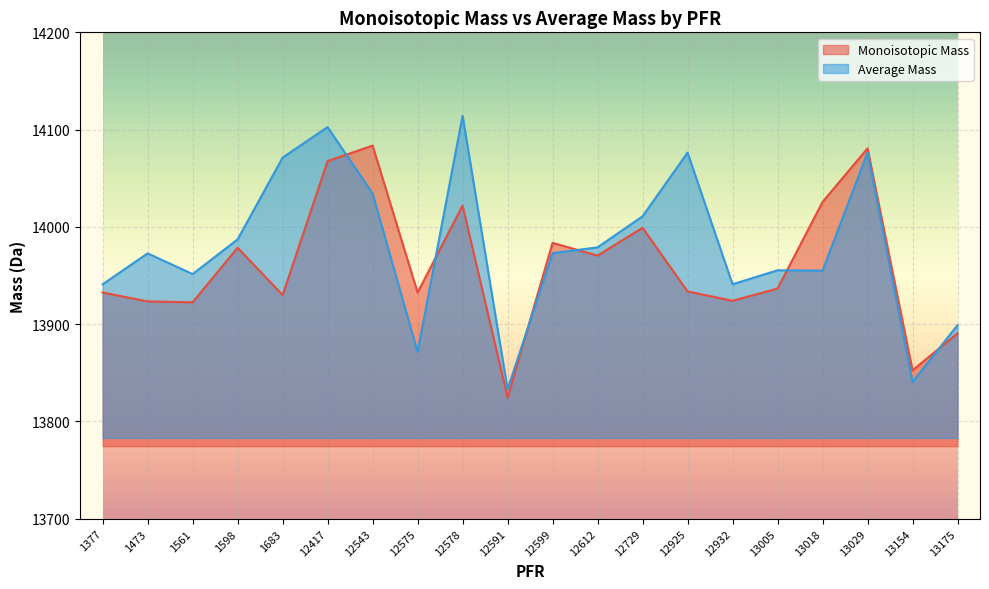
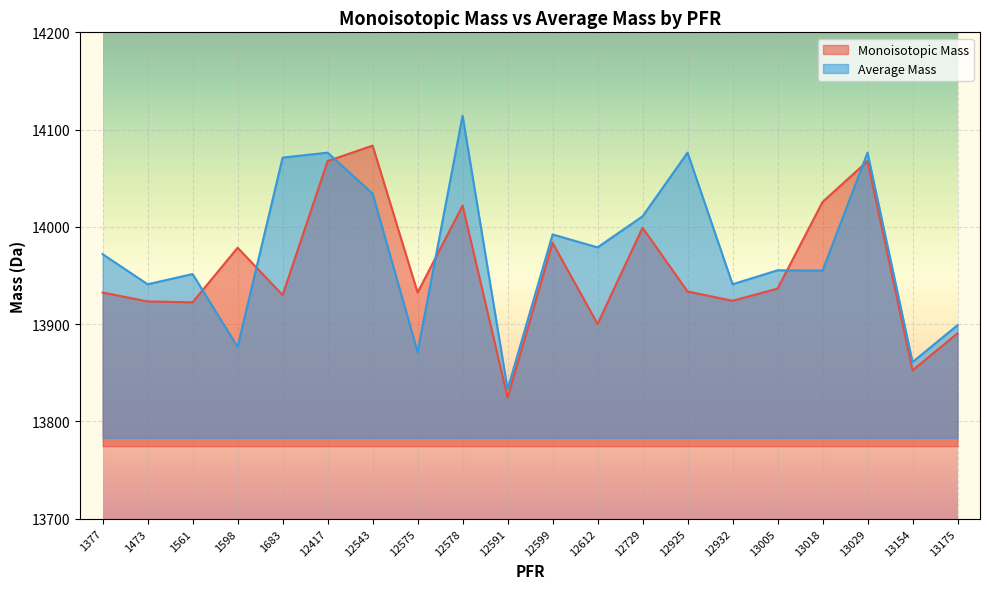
  {
    "Monoisotopic Mass": {
      "1377": 13930,
      "1473": 13920,
      "1561": 13920,
      "1598": 13980,
      "1683": 13930,
      "12417": 14070,
      "12543": 14080,
      "12575": 13930,
      "12578": 14020,
      "12591": 13820,
      "12599": 13980,
-     "12612": 13970,
+     "12612": 13900,
      "12729": 14000,
      "12925": 13930,
      "12932": 13920,
      "13005": 13940,
      "13018": 14030,
-     "13029": 14080,
+     "13029": 14070,
      "13154": 13850,
      "13175": 13890
    },
    "Average Mass": {
-     "1377": 13940,
-     "1473": 13970,
+     "1377": 13970,
+     "1473": 13940,
      "1561": 13950,
-     "1598": 13990,
+     "1598": 13880,
      "1683": 14070,
-     "12417": 14100,
+     "12417": 14080,
      "12543": 14030,
      "12575": 13870,
      "12578": 14110,
      "12591": 13830,
-     "12599": 13970,
+     "12599": 13990,
      "12612": 13980,
      "12729": 14010,
      "12925": 14080,
      "12932": 13940,
      "13005": 13960,
      "13018": 13960,
      "13029": 14080,
-     "13154": 13840,
+     "13154": 13860,
      "13175": 13900
    }
  }
